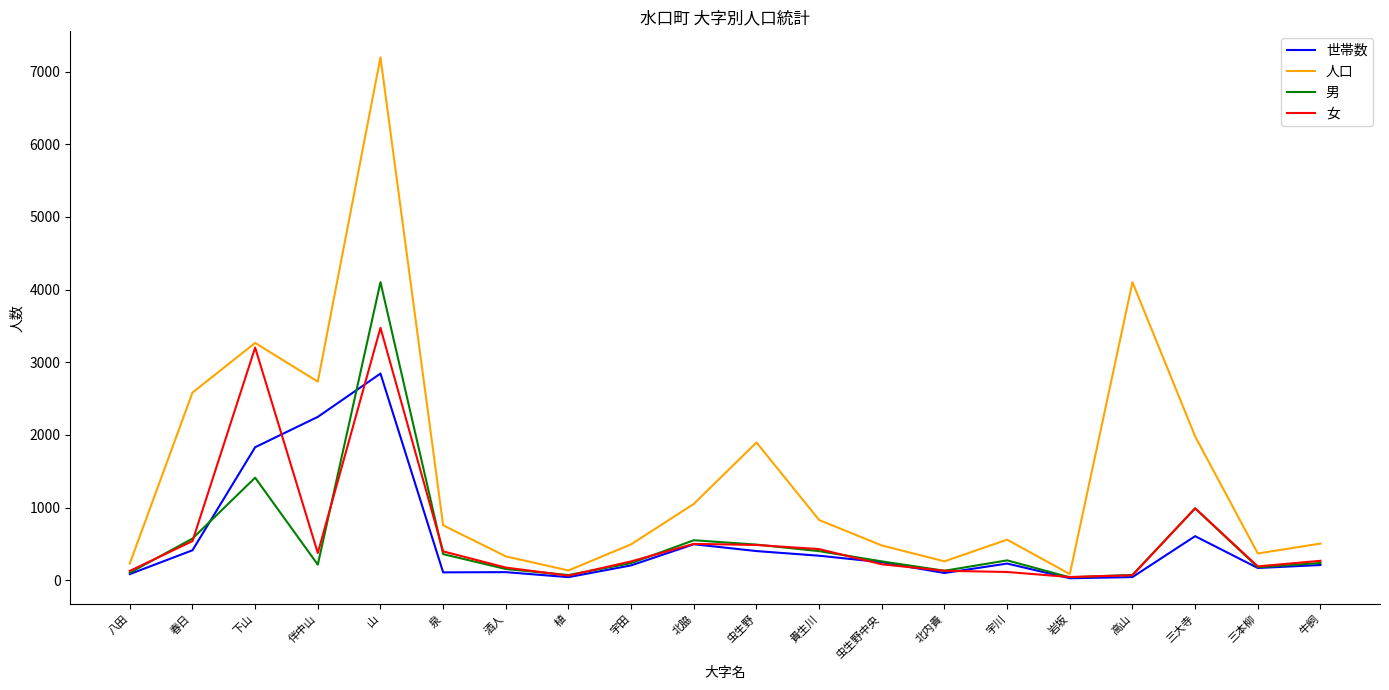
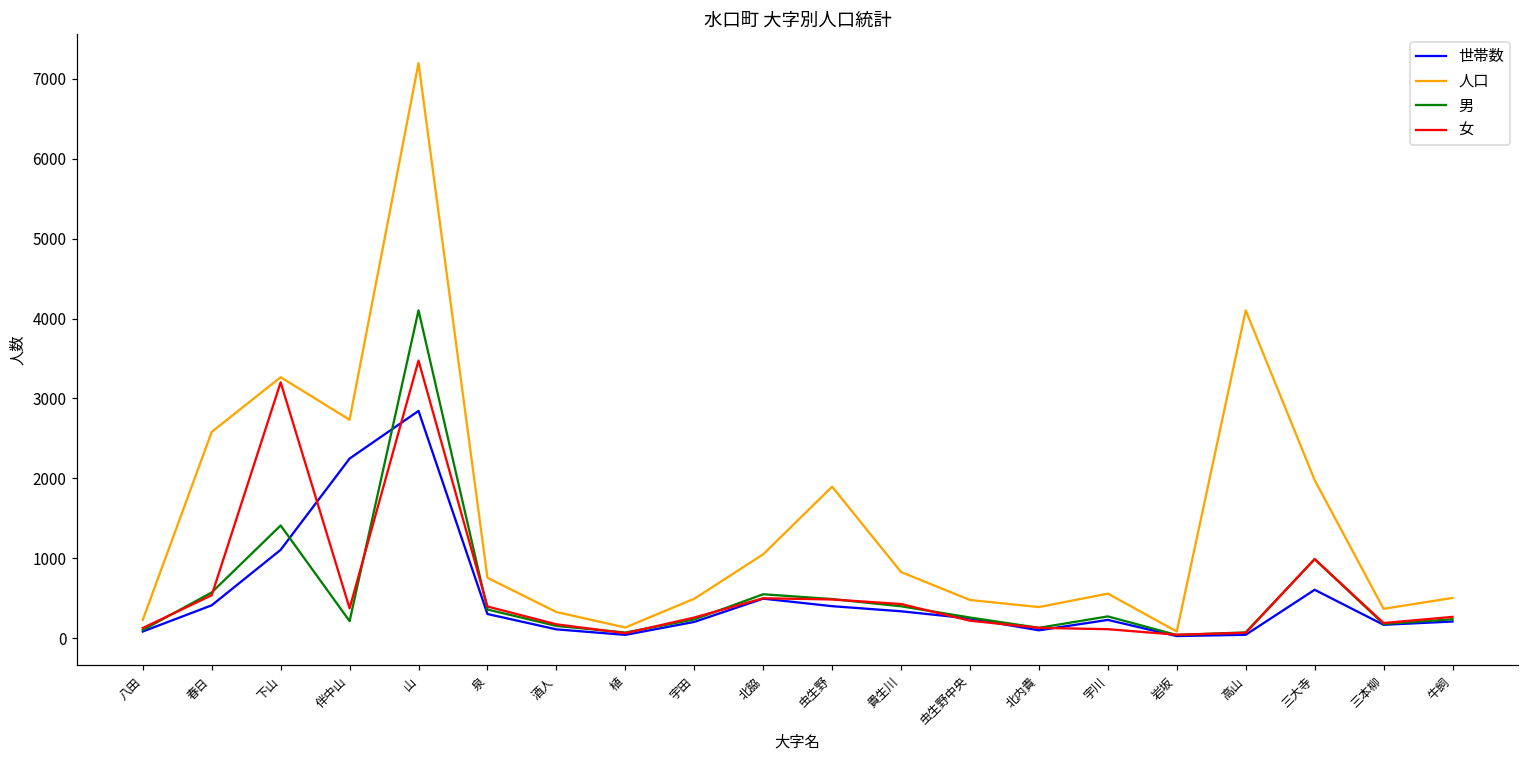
  {
    "世帯数": {
      "春日": 400,
-     "下山": 1800,
+     "下山": 1100,
      "伴中山": 2200,
      "山": 2800,
-     "泉": 100,
+     "泉": 300,
      "酒人": 100,
      "虫生野": 400,
      "貴生川": 300,
      "宇川": 200,
      "三大寺": 600
    },
    "人口": {
      "八田": 200,
      "春日": 2600,
      "下山": 3300,
      "伴中山": 2700,
      "山": 7200,
      "泉": 800,
      "酒人": 300,
      "植": 100,
      "宇田": 500,
      "北脇": 1100,
      "虫生野": 1900,
      "貴生川": 800,
      "虫生野中央": 500,
-     "北内貴": 300,
+     "北内貴": 400,
      "宇川": 600,
      "岩坂": 100,
      "高山": 4100,
      "三大寺": 2000,
      "三本柳": 400,
      "牛飼": 500
    },
    "男": {
      "下山": 1400,
      "伴中山": 200,
      "山": 4100,
      "泉": 400,
      "北脇": 600,
      "宇川": 300
    },
    "女": {
      "下山": 3200,
      "伴中山": 400,
      "山": 3500,
      "泉": 400,
      "宇川": 100
    }
  }
